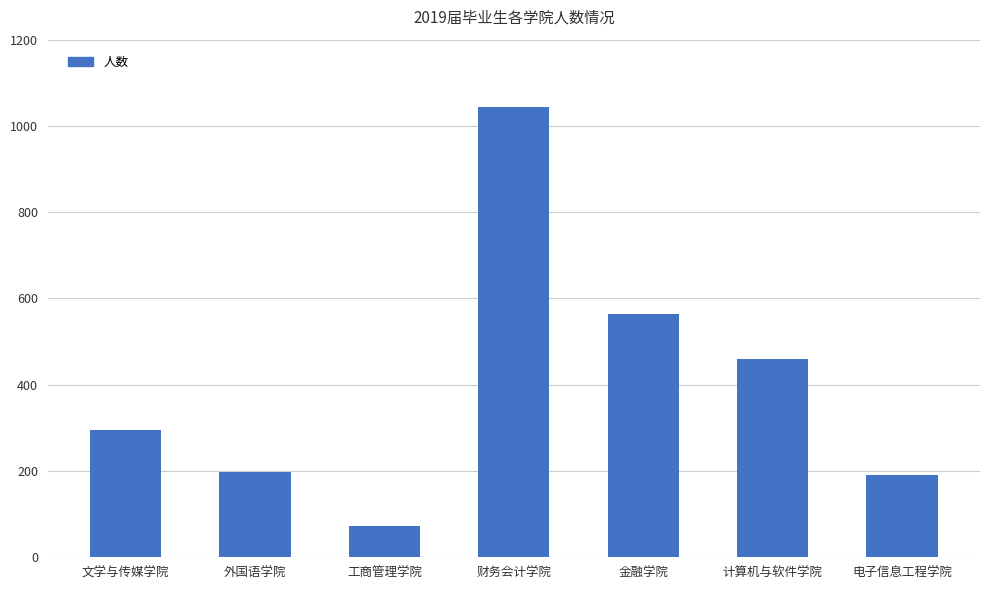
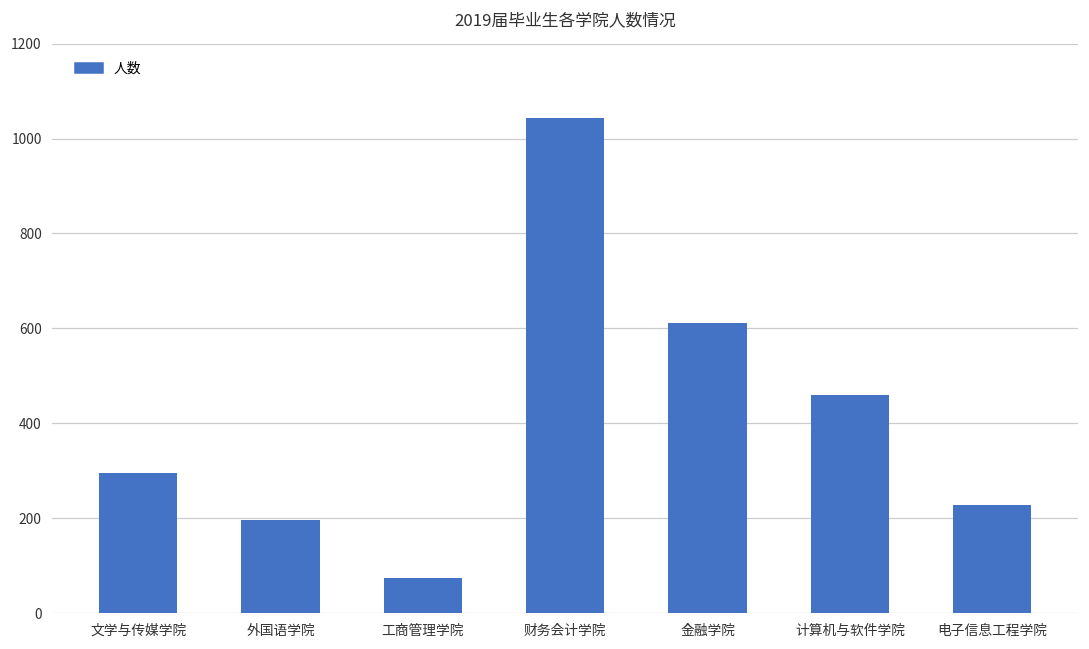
  {
    "文学与传媒学院": 300,
    "外国语学院": 200,
    "工商管理学院": 70,
    "财务会计学院": 1040,
-   "金融学院": 570,
+   "金融学院": 610,
    "计算机与软件学院": 460,
-   "电子信息工程学院": 190
+   "电子信息工程学院": 230
  }
